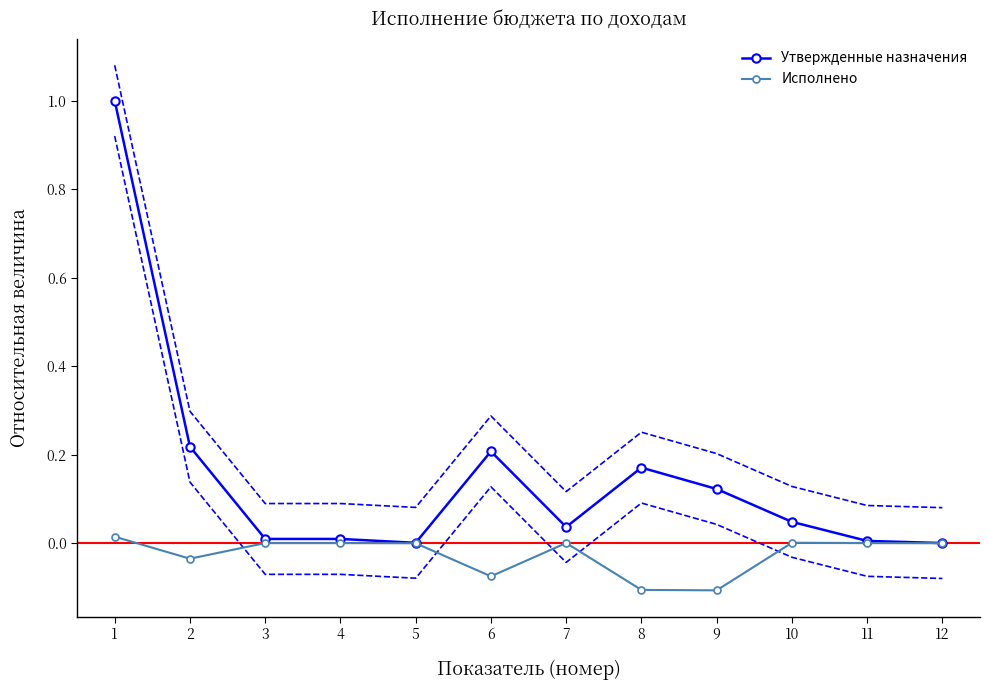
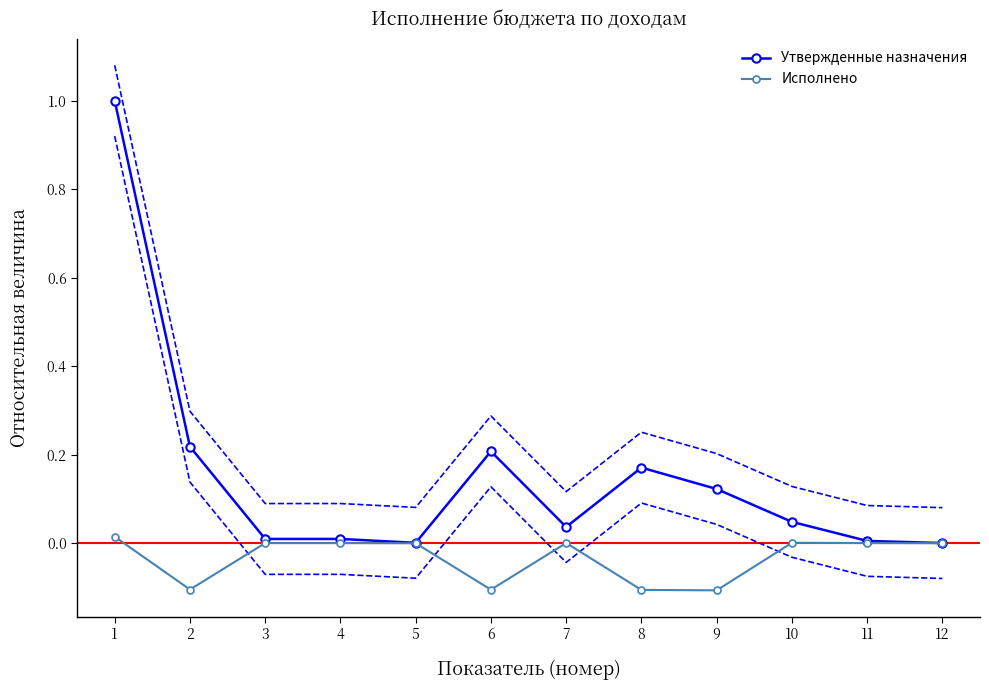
  {
    "Исполнено": {
      "1": 0.01,
-     "2": -0.03,
+     "2": -0.10,
      "3": 0.00,
      "4": 0.00,
-     "6": -0.07,
+     "6": -0.10,
      "7": 0.00,
      "8": -0.11,
      "9": -0.11,
      "10": 0.00
    }
  }
